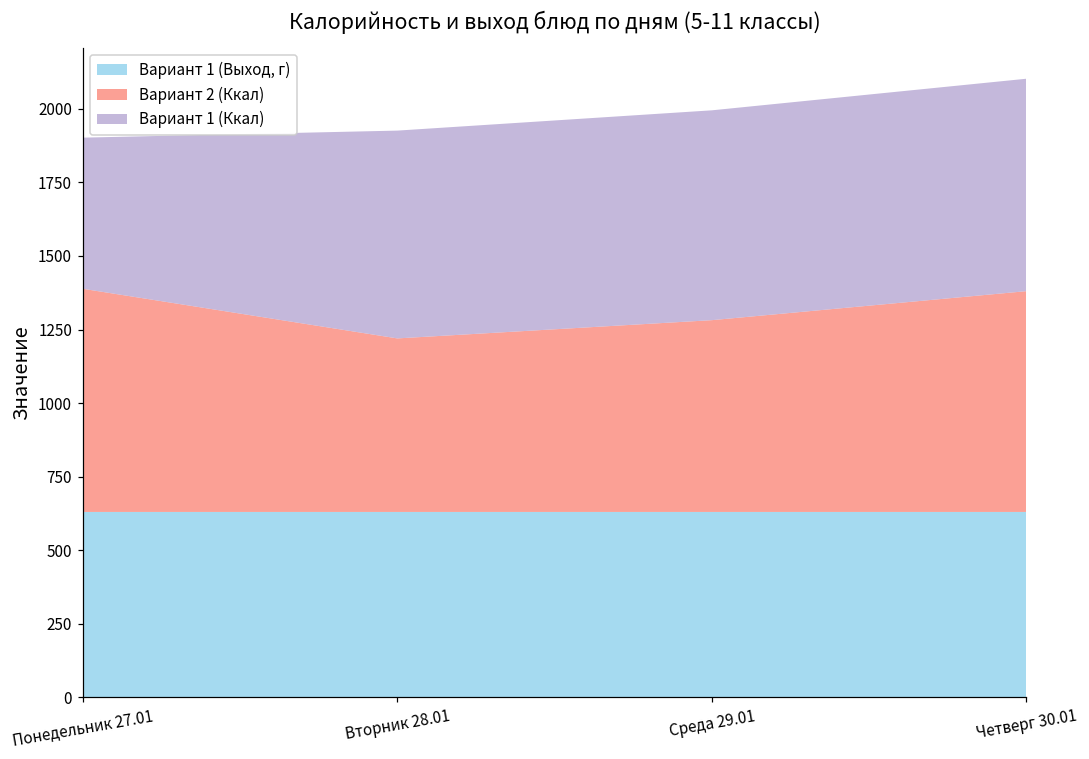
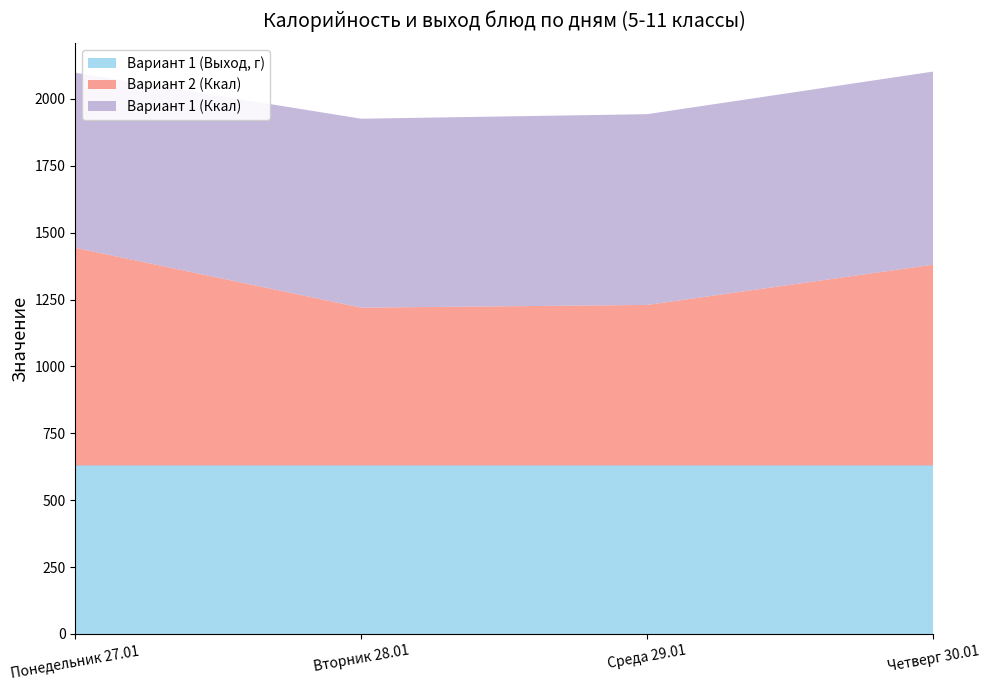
  {
    "Вариант 1 (Выход, г)": {
      "Понедельник 27.01": 630,
      "Вторник 28.01": 630,
      "Среда 29.01": 630,
      "Четверг 30.01": 630
    },
    "Вариант 2 (Ккал)": {
-     "Понедельник 27.01": 760,
+     "Понедельник 27.01": 810,
      "Вторник 28.01": 590,
-     "Среда 29.01": 650,
+     "Среда 29.01": 600,
      "Четверг 30.01": 750
    },
    "Вариант 1 (Ккал)": {
-     "Понедельник 27.01": 510,
+     "Понедельник 27.01": 650,
      "Вторник 28.01": 710,
      "Среда 29.01": 710,
      "Четверг 30.01": 720
    }
  }
